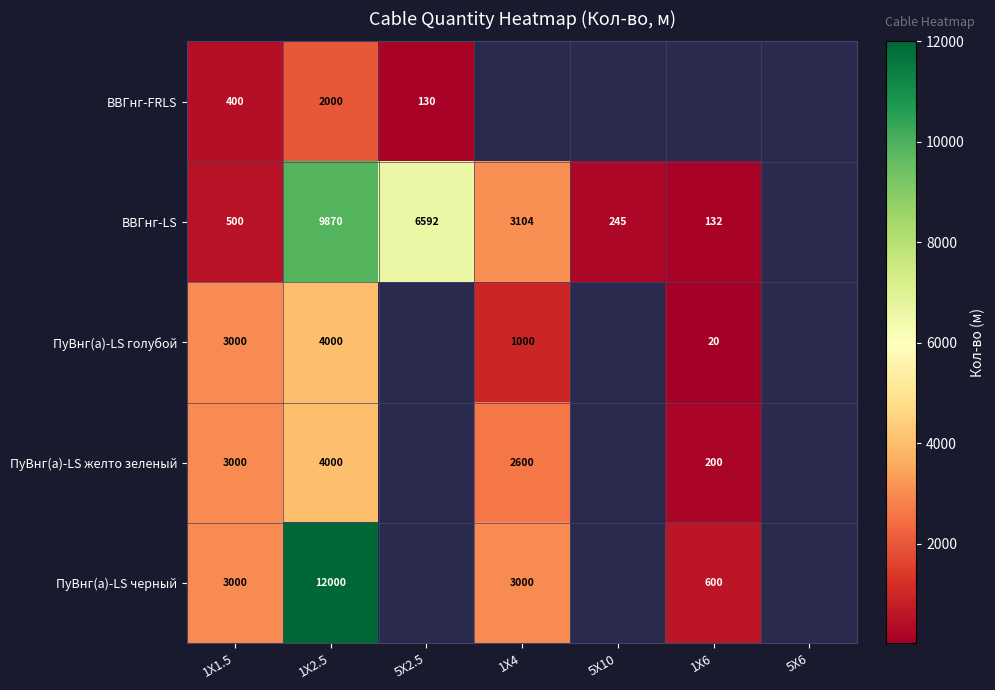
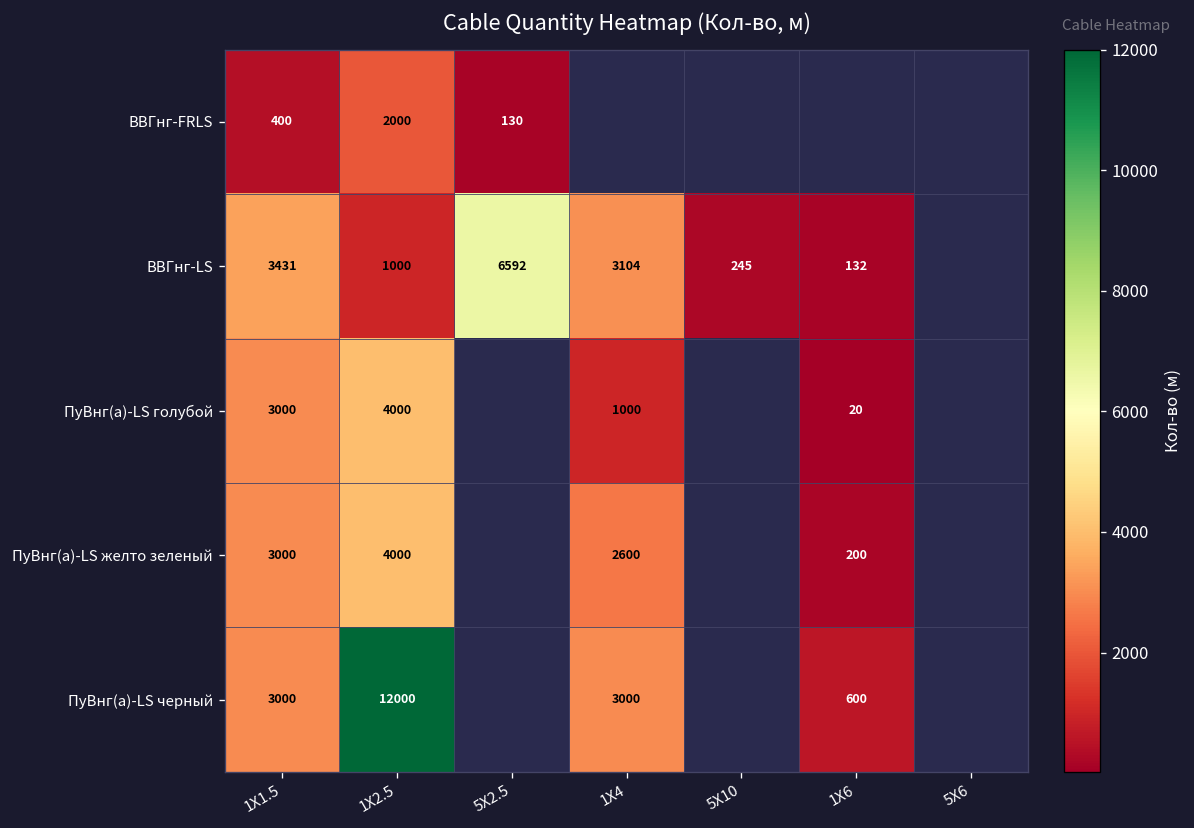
  {
    "ВВГнг-FRLS": {
      "1X1.5": 400,
      "1X2.5": 2000,
      "5X2.5": 130
    },
    "ВВГнг-LS": {
-     "1X1.5": 500,
-     "1X2.5": 9870,
+     "1X1.5": 3431,
+     "1X2.5": 1000,
      "5X2.5": 6592,
      "1X4": 3104,
      "5X10": 245,
      "1X6": 132
    },
    "ПуВнг(а)-LS голубой": {
      "1X1.5": 3000,
      "1X2.5": 4000,
      "1X4": 1000,
      "1X6": 20
    },
    "ПуВнг(а)-LS желто зеленый": {
      "1X1.5": 3000,
      "1X2.5": 4000,
      "1X4": 2600,
      "1X6": 200
    },
    "ПуВнг(а)-LS черный": {
      "1X1.5": 3000,
      "1X2.5": 12000,
      "1X4": 3000,
      "1X6": 600
    }
  }
